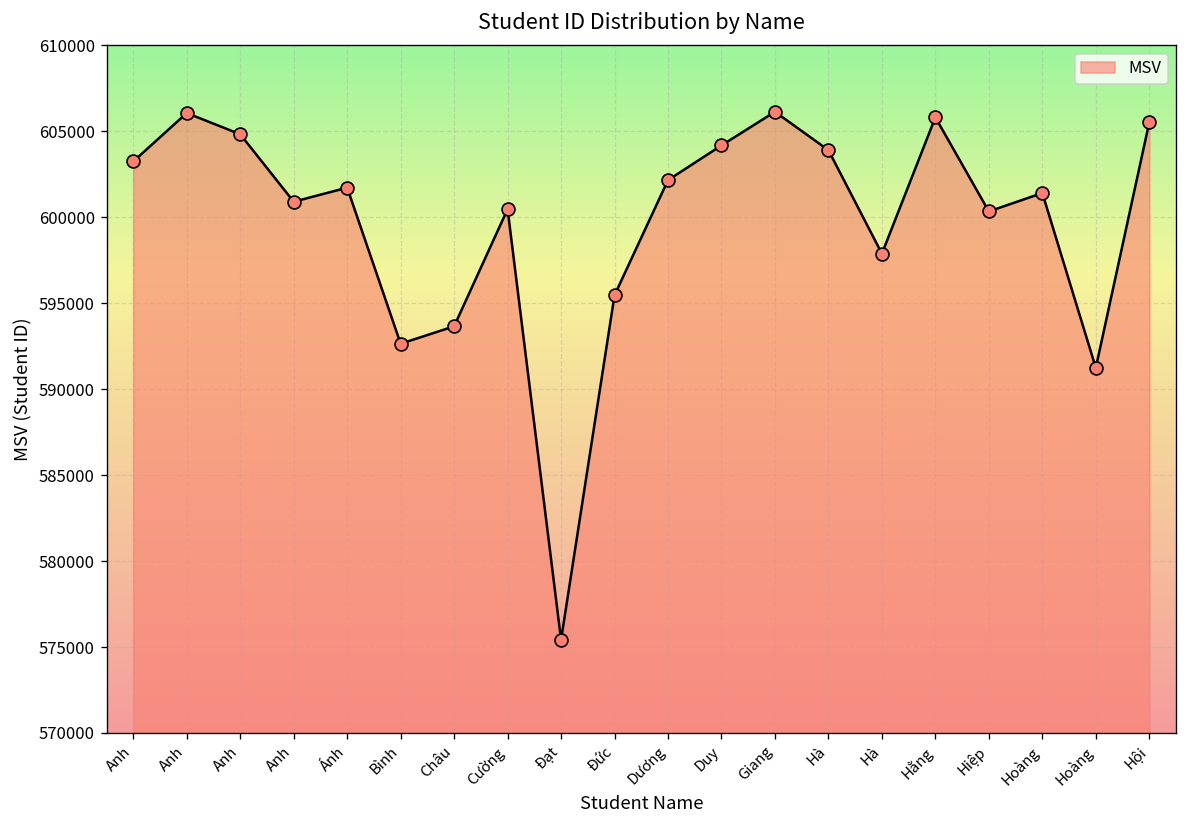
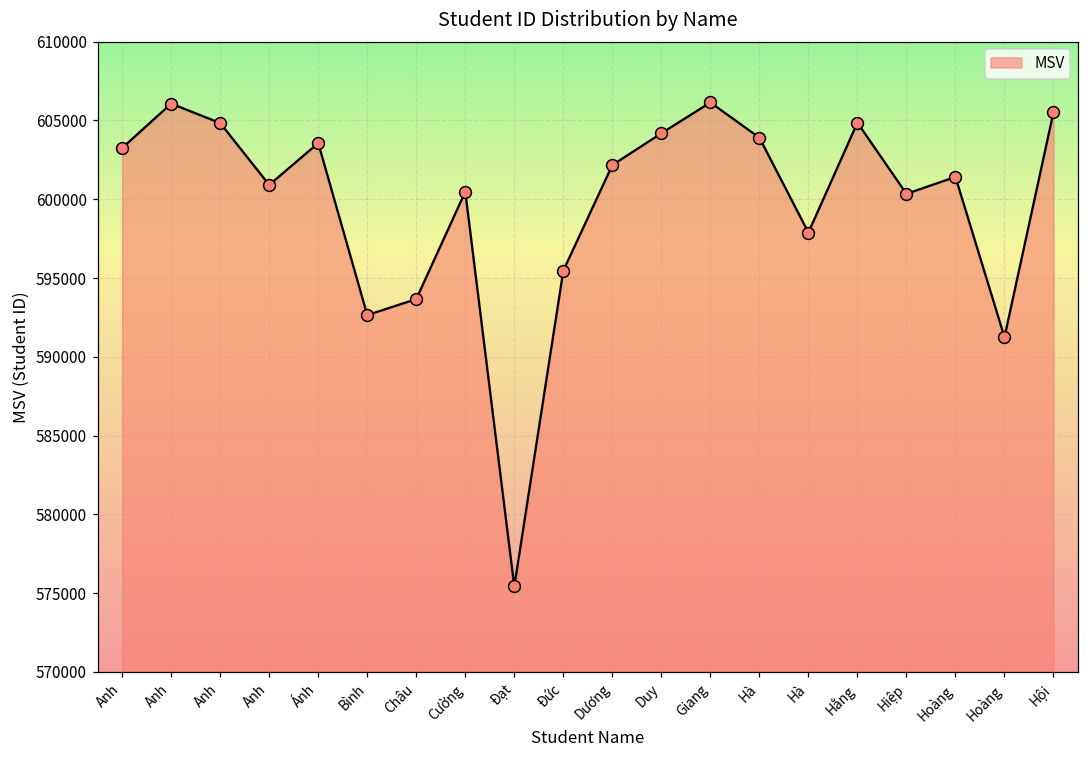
  {
-   "Ánh": 601700,
+   "Ánh": 603600,
    "Bình": 592600,
    "Châu": 593700,
    "Cường": 600500,
    "Đạt": 575400,
    "Đức": 595500,
    "Dương": 602200,
    "Duy": 604200,
    "Giang": 606100,
-   "Hằng": 605800,
+   "Hằng": 604900,
    "Hiệp": 600300,
    "Hội": 605500
  }
